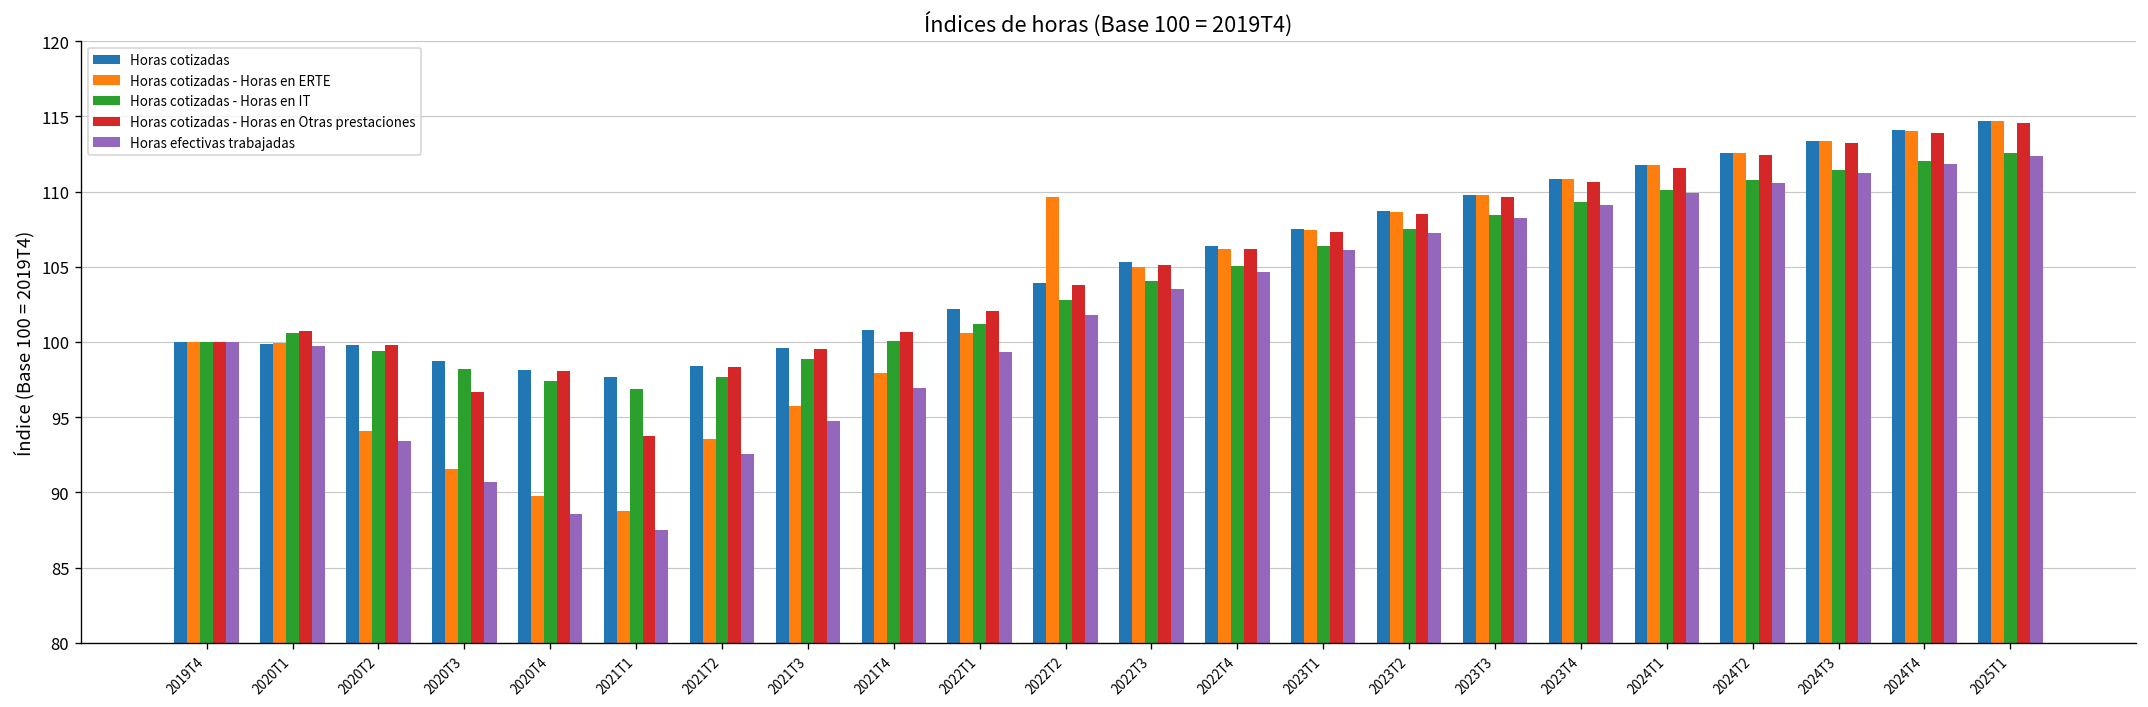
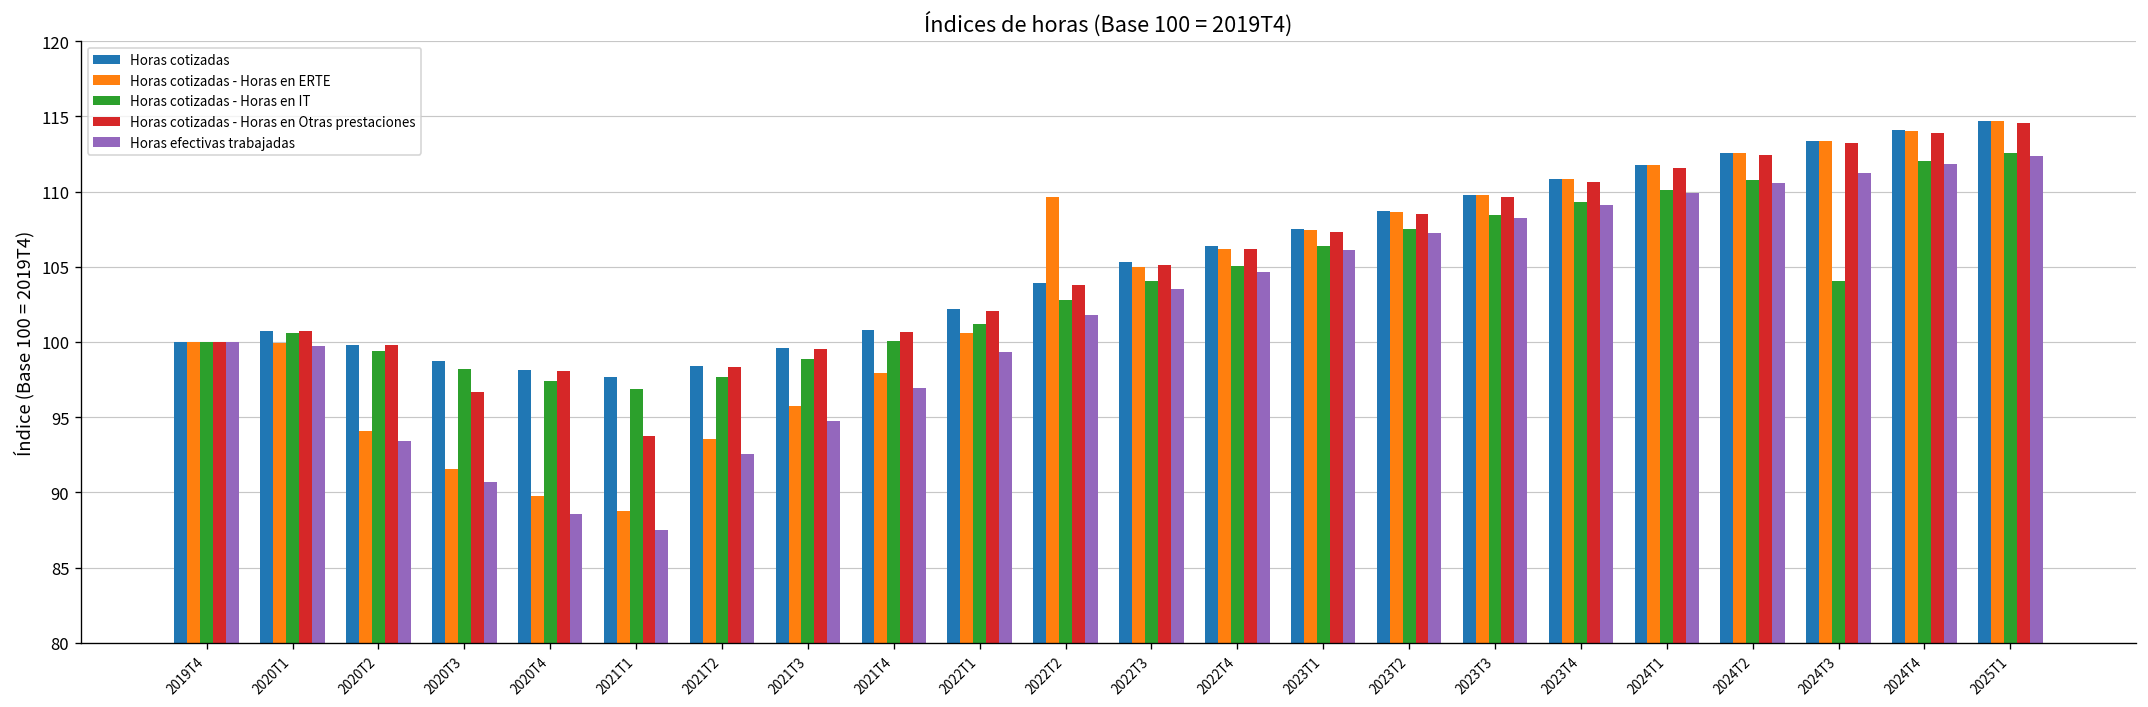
  {
    "Horas cotizadas": {
      "2019T4": 100.0,
-     "2020T1": 99.9,
+     "2020T1": 100.7,
      "2020T2": 99.8,
      "2020T3": 98.8,
      "2020T4": 98.1,
      "2021T1": 97.7,
      "2021T2": 98.4,
      "2021T3": 99.6,
      "2021T4": 100.8,
      "2022T1": 102.2,
      "2022T2": 103.9,
      "2022T3": 105.3,
      "2022T4": 106.4,
      "2023T1": 107.5,
      "2023T2": 108.7,
      "2023T3": 109.8,
      "2023T4": 110.8,
      "2024T1": 111.8,
      "2024T2": 112.6,
      "2024T3": 113.4,
      "2024T4": 114.1,
      "2025T1": 114.7
    },
    "Horas cotizadas - Horas en ERTE": {
      "2019T4": 100.0,
      "2020T1": 99.9,
      "2020T2": 94.1,
      "2020T3": 91.6,
      "2020T4": 89.7,
      "2021T1": 88.8,
      "2021T2": 93.5,
      "2021T3": 95.7,
      "2021T4": 97.9,
      "2022T1": 100.6,
      "2022T2": 109.7,
      "2022T3": 105.0,
      "2022T4": 106.2,
      "2023T1": 107.4,
      "2023T2": 108.6,
      "2023T3": 109.8,
      "2023T4": 110.8,
      "2024T1": 111.7,
      "2024T2": 112.6,
      "2024T3": 113.4,
      "2024T4": 114.1,
      "2025T1": 114.7
    },
    "Horas cotizadas - Horas en IT": {
      "2019T4": 100.0,
      "2020T1": 100.6,
      "2020T2": 99.4,
      "2020T3": 98.2,
      "2020T4": 97.4,
      "2021T1": 96.9,
      "2021T2": 97.7,
      "2021T3": 98.9,
      "2021T4": 100.1,
      "2022T1": 101.2,
      "2022T2": 102.8,
      "2022T3": 104.1,
      "2022T4": 105.0,
      "2023T1": 106.4,
      "2023T2": 107.5,
      "2023T3": 108.5,
      "2023T4": 109.3,
      "2024T1": 110.1,
      "2024T2": 110.8,
-     "2024T3": 111.4,
+     "2024T3": 104.1,
      "2024T4": 112.0,
      "2025T1": 112.6
    },
    "Horas cotizadas - Horas en Otras prestaciones": {
      "2019T4": 100.0,
      "2020T1": 100.7,
      "2020T2": 99.8,
      "2020T3": 96.7,
      "2020T4": 98.1,
      "2021T1": 93.8,
      "2021T2": 98.3,
      "2021T3": 99.5,
      "2021T4": 100.7,
      "2022T1": 102.1,
      "2022T2": 103.8,
      "2022T3": 105.1,
      "2022T4": 106.2,
      "2023T1": 107.3,
      "2023T2": 108.5,
      "2023T3": 109.6,
      "2023T4": 110.7,
      "2024T1": 111.6,
      "2024T2": 112.4,
      "2024T3": 113.2,
      "2024T4": 113.9,
      "2025T1": 114.6
    },
    "Horas efectivas trabajadas": {
      "2019T4": 100.0,
      "2020T1": 99.7,
      "2020T2": 93.4,
      "2020T3": 90.7,
      "2020T4": 88.6,
      "2021T1": 87.5,
      "2021T2": 92.5,
      "2021T3": 94.7,
      "2021T4": 97.0,
      "2022T1": 99.3,
      "2022T2": 101.8,
      "2022T3": 103.5,
      "2022T4": 104.7,
      "2023T1": 106.1,
      "2023T2": 107.3,
      "2023T3": 108.2,
      "2023T4": 109.1,
      "2024T1": 109.9,
      "2024T2": 110.6,
      "2024T3": 111.3,
      "2024T4": 111.8,
      "2025T1": 112.3
    }
  }
